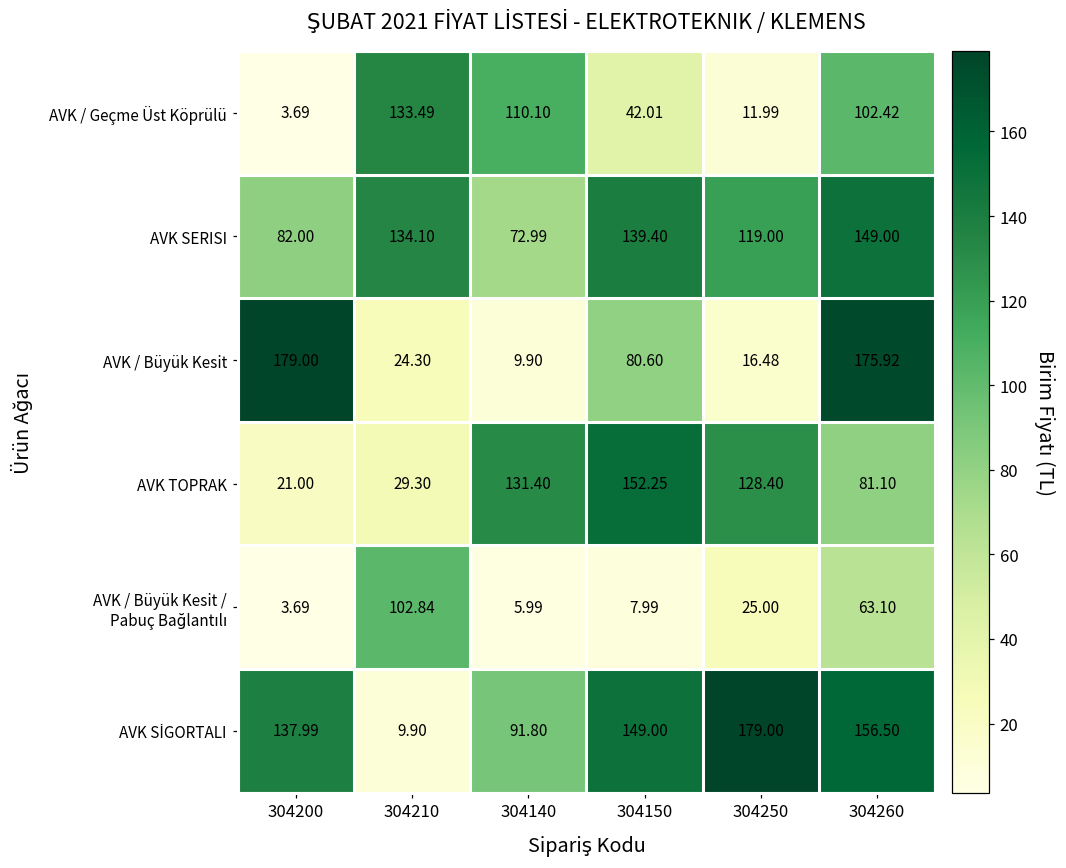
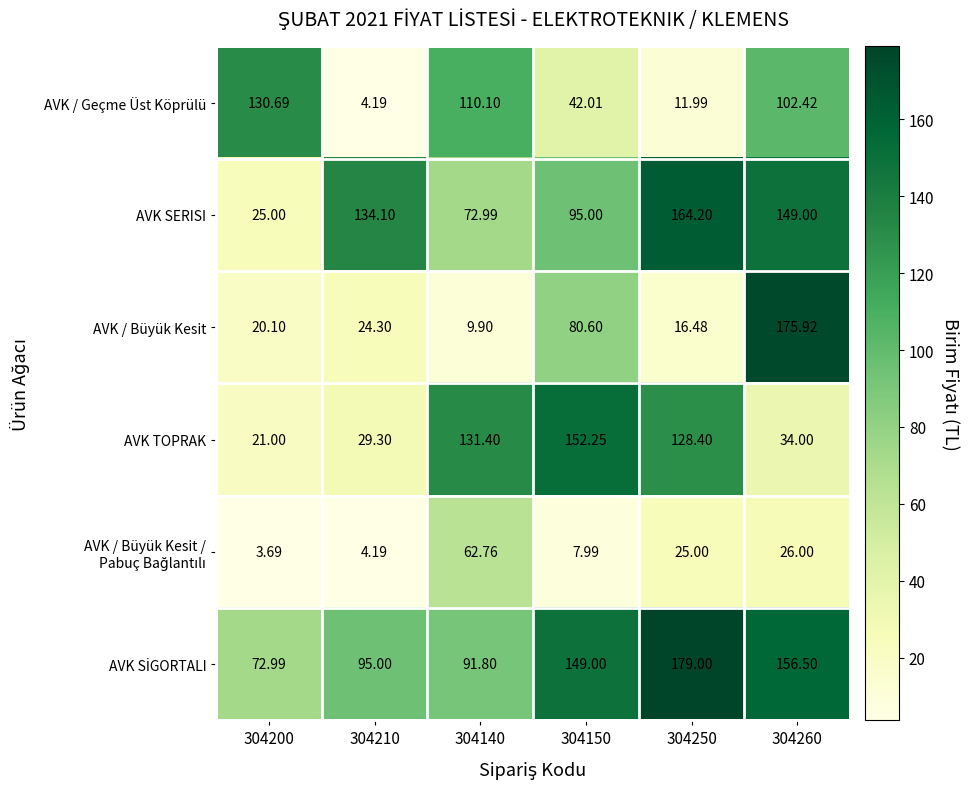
  {
    "AVK / Geçme Üst Köprülü": {
-     "304200": 3.69,
-     "304210": 133.49,
+     "304200": 130.69,
+     "304210": 4.19,
      "304140": 110.10,
      "304150": 42.01,
      "304250": 11.99,
      "304260": 102.42
    },
    "AVK SERISI": {
-     "304200": 82.00,
+     "304200": 25.00,
      "304210": 134.10,
      "304140": 72.99,
-     "304150": 139.40,
-     "304250": 119.00,
+     "304150": 95.00,
+     "304250": 164.20,
      "304260": 149.00
    },
    "AVK / Büyük Kesit": {
-     "304200": 179.00,
+     "304200": 20.10,
      "304210": 24.30,
      "304140": 9.90,
      "304150": 80.60,
      "304250": 16.48,
      "304260": 175.92
    },
    "AVK TOPRAK": {
      "304200": 21.00,
      "304210": 29.30,
      "304140": 131.40,
      "304150": 152.25,
      "304250": 128.40,
-     "304260": 81.10
+     "304260": 34.00
    },
    "AVK / Büyük Kesit / Pabuç Bağlantılı": {
      "304200": 3.69,
-     "304210": 102.84,
-     "304140": 5.99,
+     "304210": 4.19,
+     "304140": 62.76,
      "304150": 7.99,
      "304250": 25.00,
-     "304260": 63.10
+     "304260": 26.00
    },
    "AVK SİGORTALI": {
-     "304200": 137.99,
-     "304210": 9.90,
+     "304200": 72.99,
+     "304210": 95.00,
      "304140": 91.80,
      "304150": 149.00,
      "304250": 179.00,
      "304260": 156.50
    }
  }
